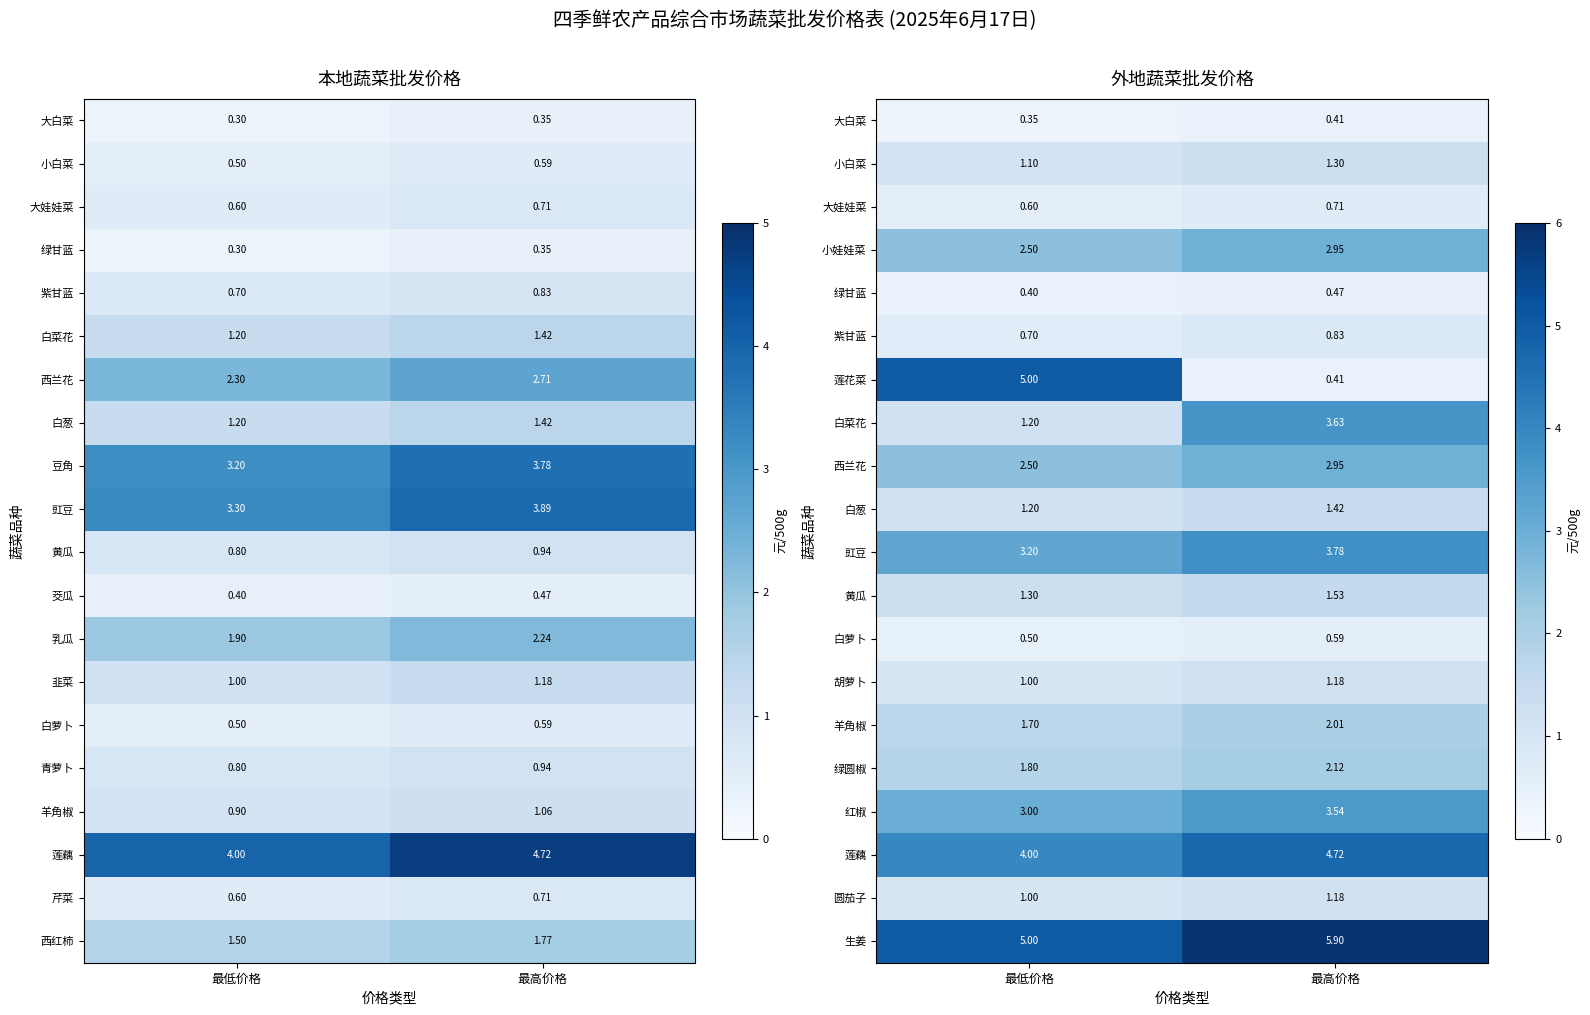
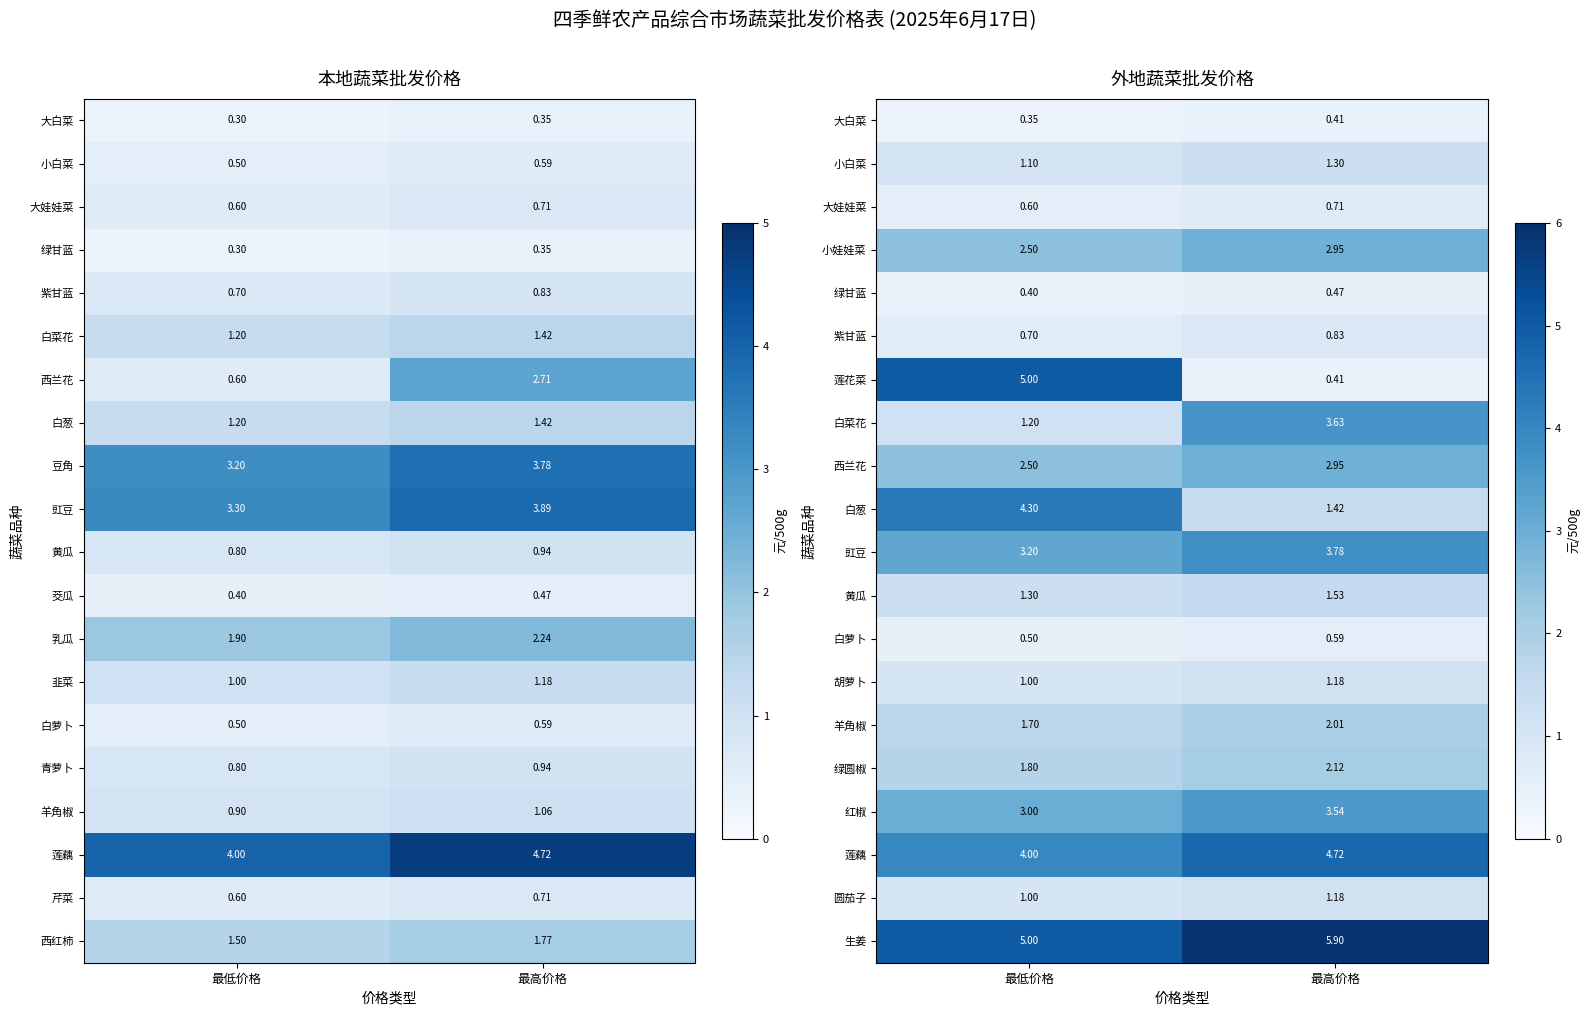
  {
    "本地蔬菜批发价格": {
      "大白菜": {
        "最低价格": 0.30,
        "最高价格": 0.35
      },
      "小白菜": {
        "最低价格": 0.50,
        "最高价格": 0.59
      },
      "大娃娃菜": {
        "最低价格": 0.60,
        "最高价格": 0.71
      },
      "绿甘蓝": {
        "最低价格": 0.30,
        "最高价格": 0.35
      },
      "紫甘蓝": {
        "最低价格": 0.70,
        "最高价格": 0.83
      },
      "白菜花": {
        "最低价格": 1.20,
        "最高价格": 1.42
      },
      "西兰花": {
-       "最低价格": 2.30,
+       "最低价格": 0.60,
        "最高价格": 2.71
      },
      "白葱": {
        "最低价格": 1.20,
        "最高价格": 1.42
      },
      "豆角": {
        "最低价格": 3.20,
        "最高价格": 3.78
      },
      "豇豆": {
        "最低价格": 3.30,
        "最高价格": 3.89
      },
      "黄瓜": {
        "最低价格": 0.80,
        "最高价格": 0.94
      },
      "茭瓜": {
        "最低价格": 0.40,
        "最高价格": 0.47
      },
      "乳瓜": {
        "最低价格": 1.90,
        "最高价格": 2.24
      },
      "韭菜": {
        "最低价格": 1.00,
        "最高价格": 1.18
      },
      "白萝卜": {
        "最低价格": 0.50,
        "最高价格": 0.59
      },
      "青萝卜": {
        "最低价格": 0.80,
        "最高价格": 0.94
      },
      "羊角椒": {
        "最低价格": 0.90,
        "最高价格": 1.06
      },
      "莲藕": {
        "最低价格": 4.00,
        "最高价格": 4.72
      },
      "芹菜": {
        "最低价格": 0.60,
        "最高价格": 0.71
      },
      "西红柿": {
        "最低价格": 1.50,
        "最高价格": 1.77
      }
    },
    "外地蔬菜批发价格": {
      "大白菜": {
        "最低价格": 0.35,
        "最高价格": 0.41
      },
      "小白菜": {
        "最低价格": 1.10,
        "最高价格": 1.30
      },
      "大娃娃菜": {
        "最低价格": 0.60,
        "最高价格": 0.71
      },
      "小娃娃菜": {
        "最低价格": 2.50,
        "最高价格": 2.95
      },
      "绿甘蓝": {
        "最低价格": 0.40,
        "最高价格": 0.47
      },
      "紫甘蓝": {
        "最低价格": 0.70,
        "最高价格": 0.83
      },
      "莲花菜": {
        "最低价格": 5.00,
        "最高价格": 0.41
      },
      "白菜花": {
        "最低价格": 1.20,
        "最高价格": 3.63
      },
      "西兰花": {
        "最低价格": 2.50,
        "最高价格": 2.95
      },
      "白葱": {
-       "最低价格": 1.20,
+       "最低价格": 4.30,
        "最高价格": 1.42
      },
      "豇豆": {
        "最低价格": 3.20,
        "最高价格": 3.78
      },
      "黄瓜": {
        "最低价格": 1.30,
        "最高价格": 1.53
      },
      "白萝卜": {
        "最低价格": 0.50,
        "最高价格": 0.59
      },
      "胡萝卜": {
        "最低价格": 1.00,
        "最高价格": 1.18
      },
      "羊角椒": {
        "最低价格": 1.70,
        "最高价格": 2.01
      },
      "绿圆椒": {
        "最低价格": 1.80,
        "最高价格": 2.12
      },
      "红椒": {
        "最低价格": 3.00,
        "最高价格": 3.54
      },
      "莲藕": {
        "最低价格": 4.00,
        "最高价格": 4.72
      },
      "圆茄子": {
        "最低价格": 1.00,
        "最高价格": 1.18
      },
      "生姜": {
        "最低价格": 5.00,
        "最高价格": 5.90
      }
    }
  }
